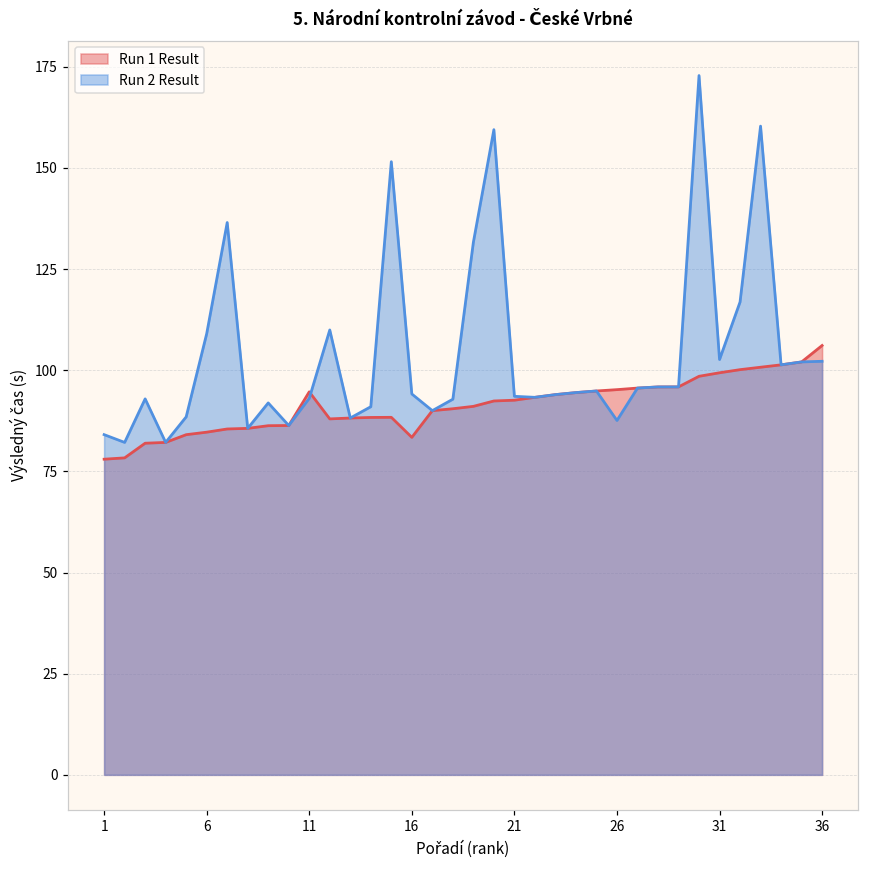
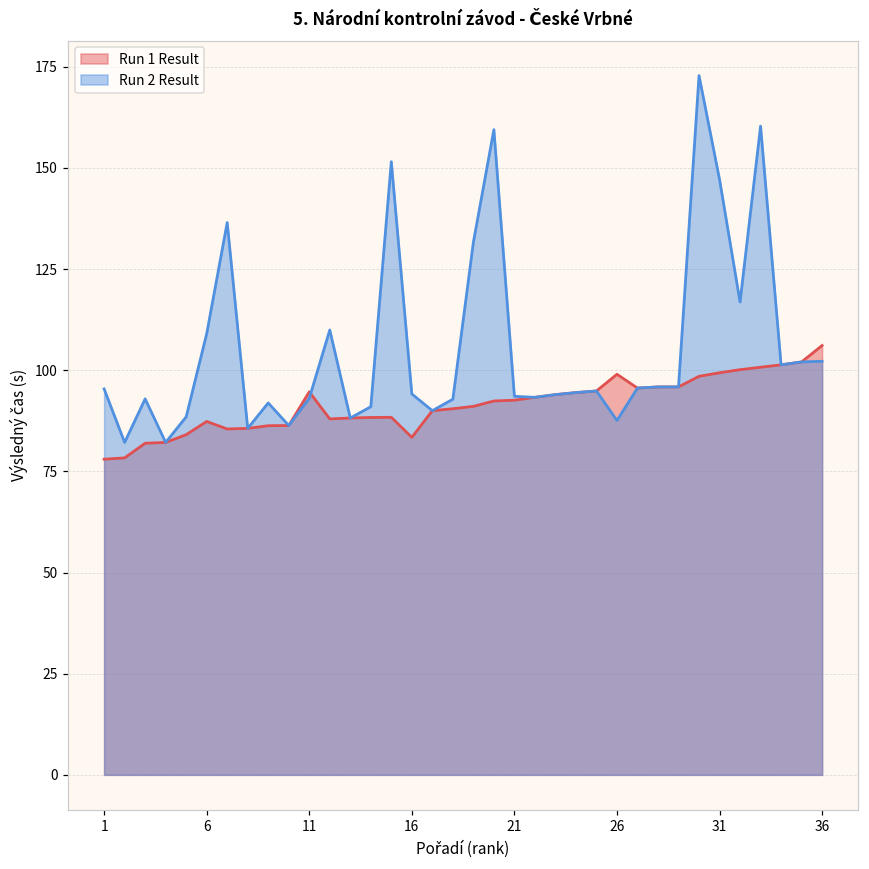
  {
    "Run 1 Result": {
      "1": 78,
-     "6": 85,
+     "6": 87,
      "11": 95,
      "16": 83,
      "21": 93,
-     "26": 95,
+     "26": 99,
      "31": 99,
      "36": 106
    },
    "Run 2 Result": {
-     "1": 84,
+     "1": 95,
      "6": 109,
      "11": 93,
      "16": 94,
      "21": 94,
      "26": 88,
-     "31": 103,
+     "31": 147,
      "36": 102
    }
  }
